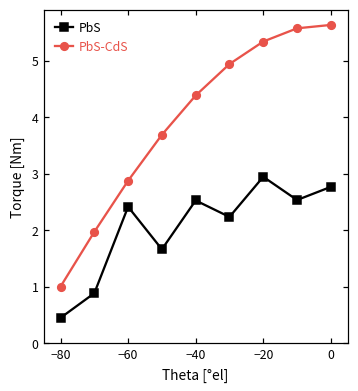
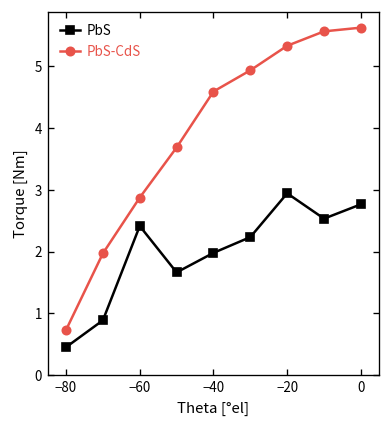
  {
    "PbS": {
      "−80": 0.4,
      "−60": 2.4,
-     "−40": 2.5,
+     "−40": 2.0,
      "−20": 2.9,
      "0": 2.8
    },
    "PbS-CdS": {
-     "−80": 1.0,
+     "−80": 0.7,
      "−60": 2.9,
-     "−40": 4.4,
+     "−40": 4.6,
      "−20": 5.3,
      "0": 5.6
    }
  }
